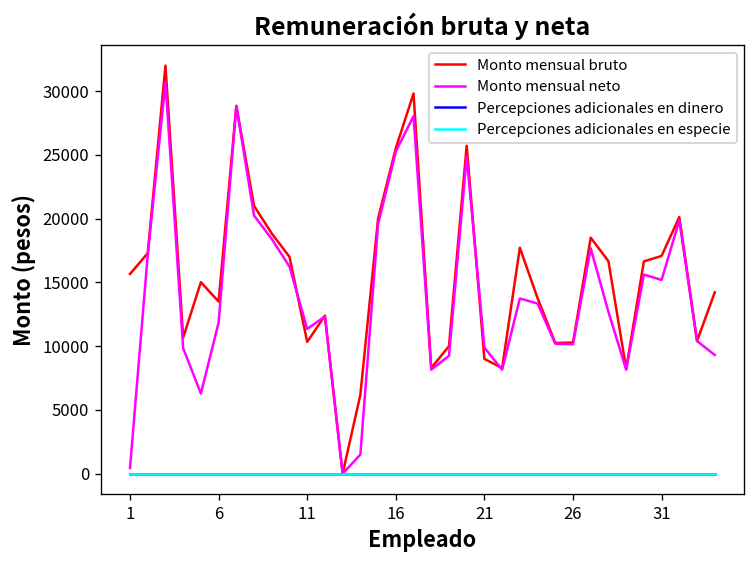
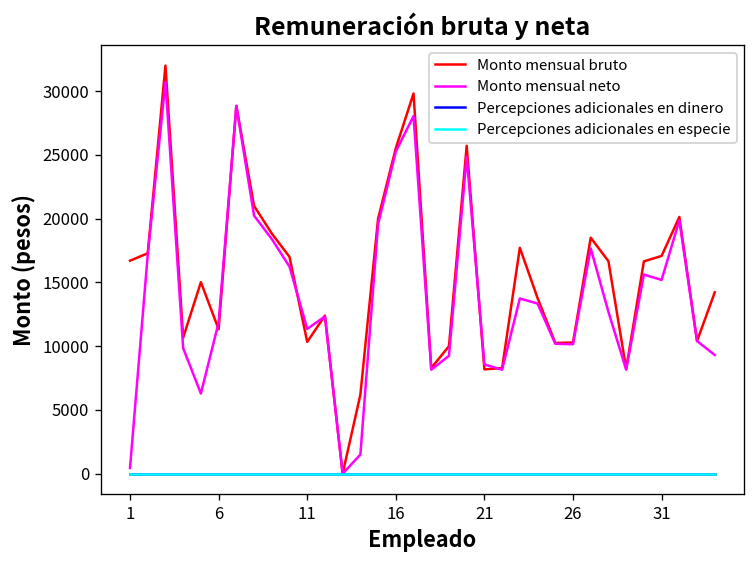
  {
    "Monto mensual bruto": {
-     "1": 15700,
-     "6": 13500,
+     "1": 16700,
+     "6": 11300,
      "11": 10300,
      "16": 25500,
-     "21": 9000,
+     "21": 8200,
      "31": 17100
    },
    "Monto mensual neto": {
      "1": 400,
      "6": 11800,
      "11": 11400,
      "16": 25300,
-     "21": 9900,
+     "21": 8600,
      "31": 15200
    },
    "Percepciones adicionales en especie": {
      "1": 0,
      "6": 0,
      "11": 0,
      "16": 0,
      "21": 0,
      "26": 0,
      "31": 0
    }
  }
